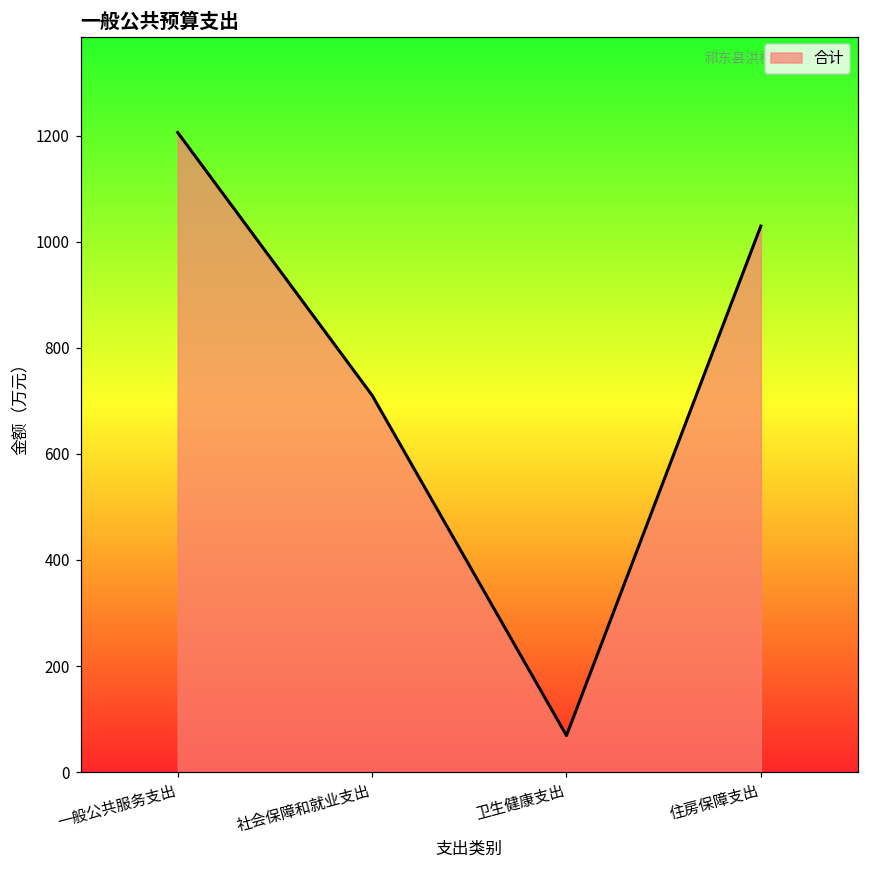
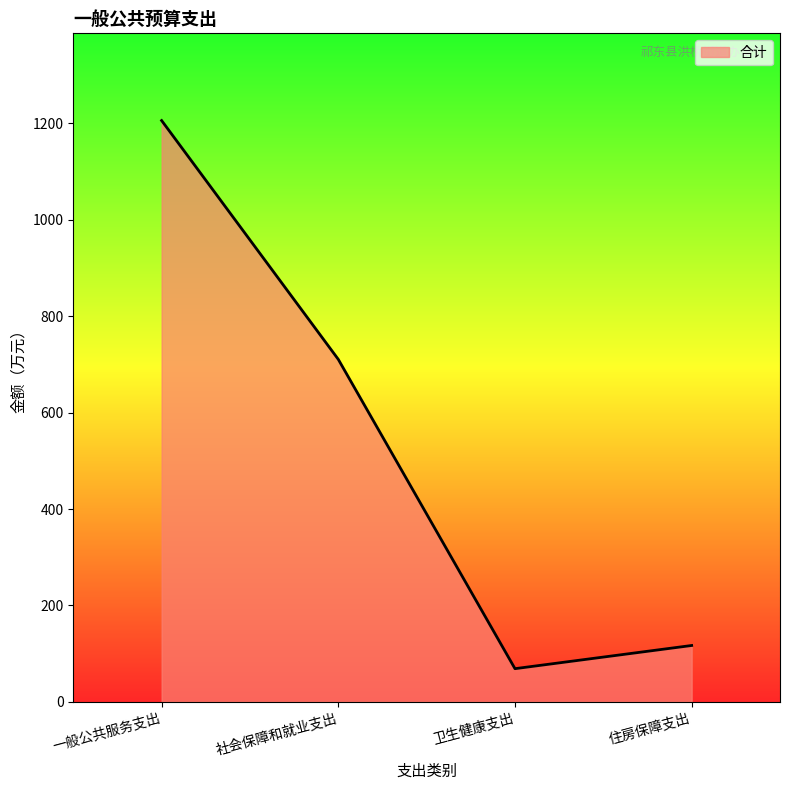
  {
    "一般公共服务支出": 1210,
    "社会保障和就业支出": 710,
    "卫生健康支出": 70,
-   "住房保障支出": 1030
+   "住房保障支出": 120
  }
